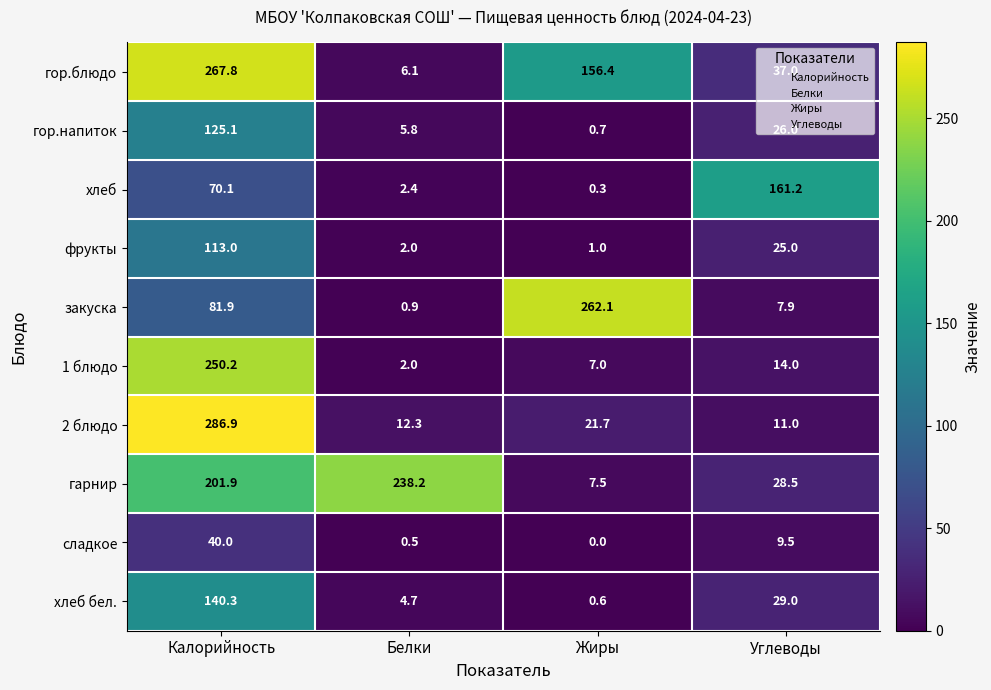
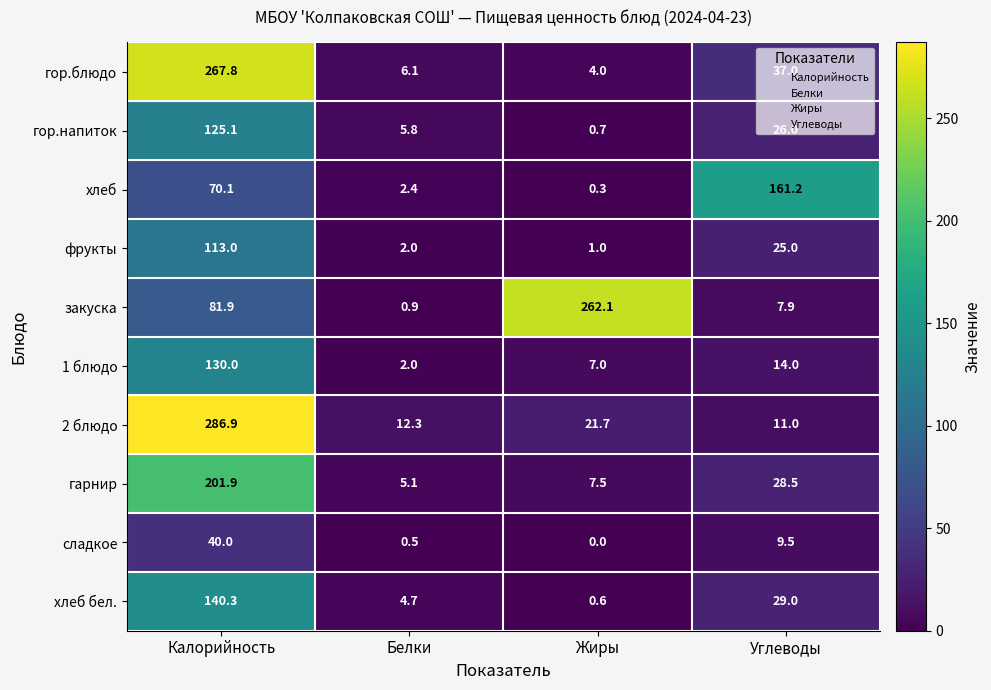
  {
    "гор.блюдо": {
-     "Жиры": 156.4
+     "Жиры": 4.0
    },
    "1 блюдо": {
-     "Калорийность": 250.2
+     "Калорийность": 130.0
    },
    "гарнир": {
-     "Белки": 238.2
+     "Белки": 5.1
    }
  }
